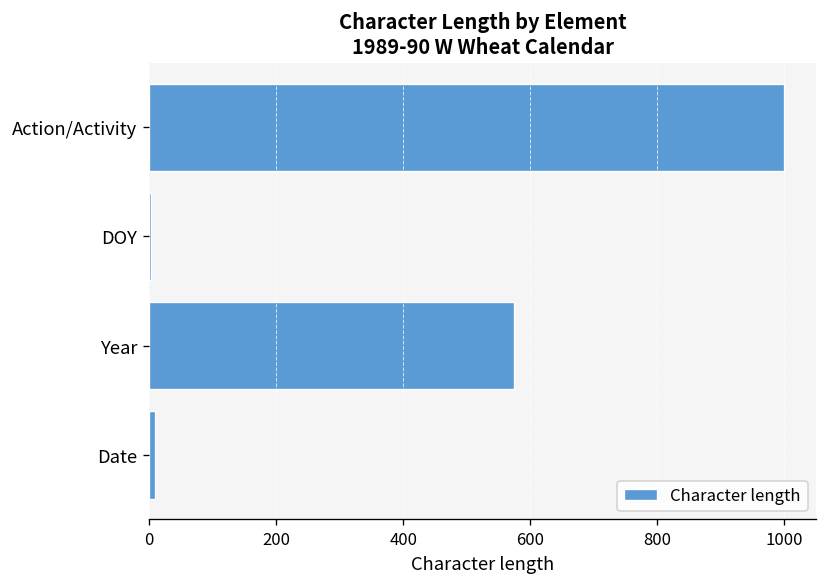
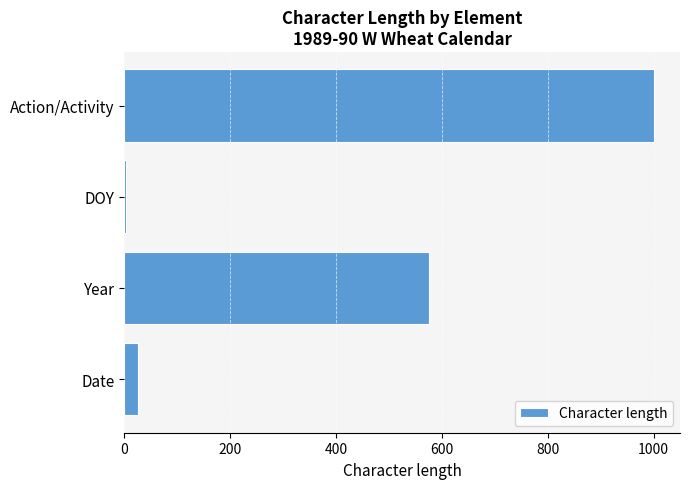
  {
    "Action/Activity": 1000,
    "Year": 580,
-   "Date": 10
+   "Date": 30
  }
